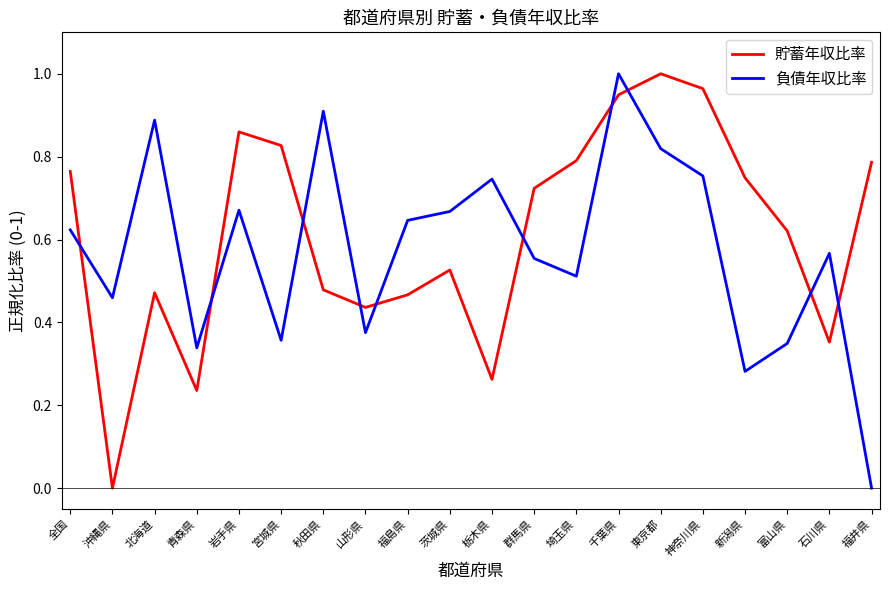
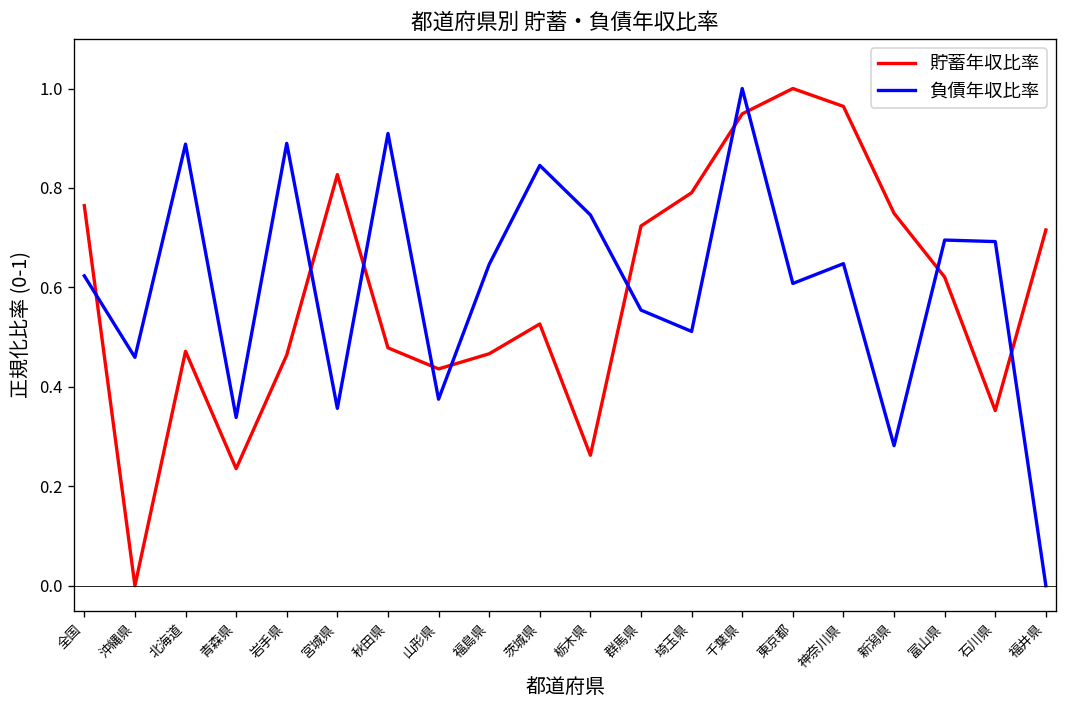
  {
    "貯蓄年収比率": {
      "全国": 0.76,
      "沖縄県": 0.00,
      "北海道": 0.47,
      "青森県": 0.24,
-     "岩手県": 0.86,
+     "岩手県": 0.46,
      "宮城県": 0.83,
      "秋田県": 0.48,
      "山形県": 0.44,
      "福島県": 0.47,
      "茨城県": 0.53,
      "栃木県": 0.26,
      "群馬県": 0.72,
      "埼玉県": 0.79,
      "千葉県": 0.95,
      "東京都": 1.00,
      "神奈川県": 0.96,
      "新潟県": 0.75,
      "富山県": 0.62,
      "石川県": 0.35,
-     "福井県": 0.79
+     "福井県": 0.72
    },
    "負債年収比率": {
      "全国": 0.62,
      "沖縄県": 0.46,
      "北海道": 0.89,
      "青森県": 0.34,
-     "岩手県": 0.67,
+     "岩手県": 0.89,
      "宮城県": 0.36,
      "秋田県": 0.91,
      "山形県": 0.38,
      "福島県": 0.65,
-     "茨城県": 0.67,
+     "茨城県": 0.85,
      "栃木県": 0.75,
      "群馬県": 0.55,
      "埼玉県": 0.51,
      "千葉県": 1.00,
-     "東京都": 0.82,
-     "神奈川県": 0.75,
+     "東京都": 0.61,
+     "神奈川県": 0.65,
      "新潟県": 0.28,
-     "富山県": 0.35,
-     "石川県": 0.57,
+     "富山県": 0.70,
+     "石川県": 0.69,
      "福井県": 0.00
    }
  }
